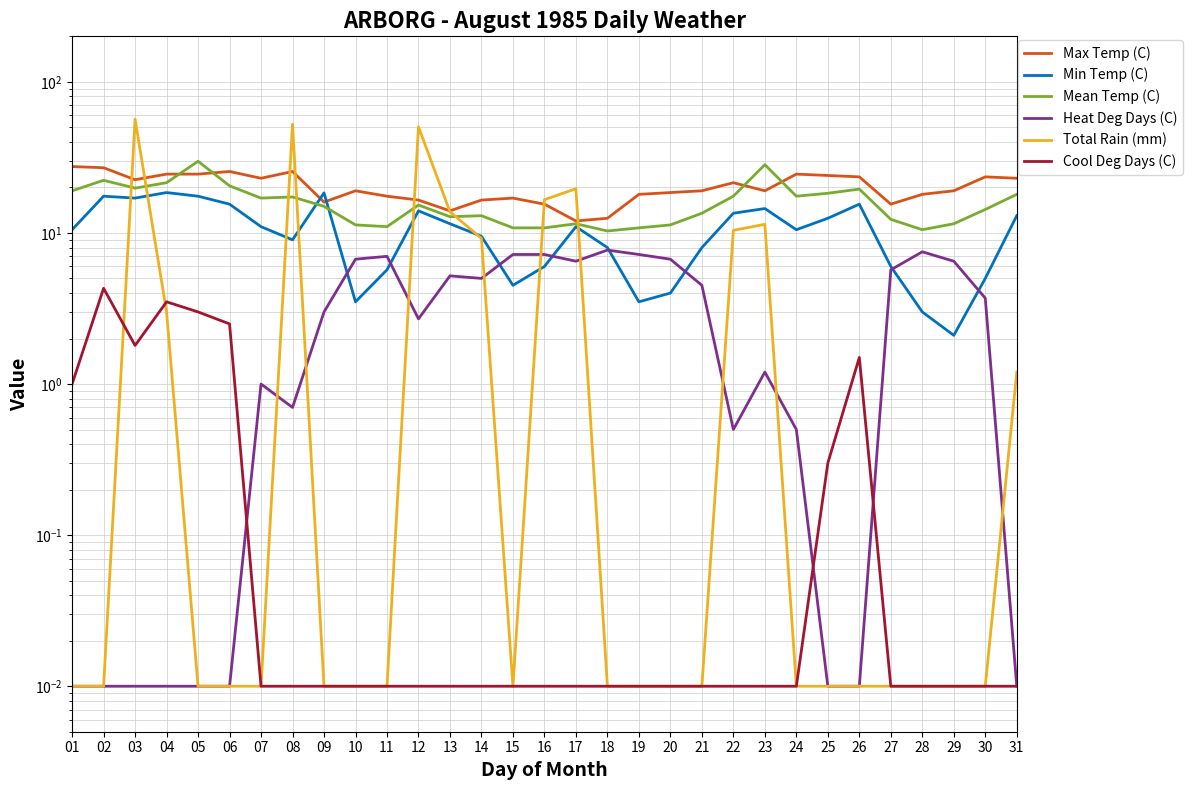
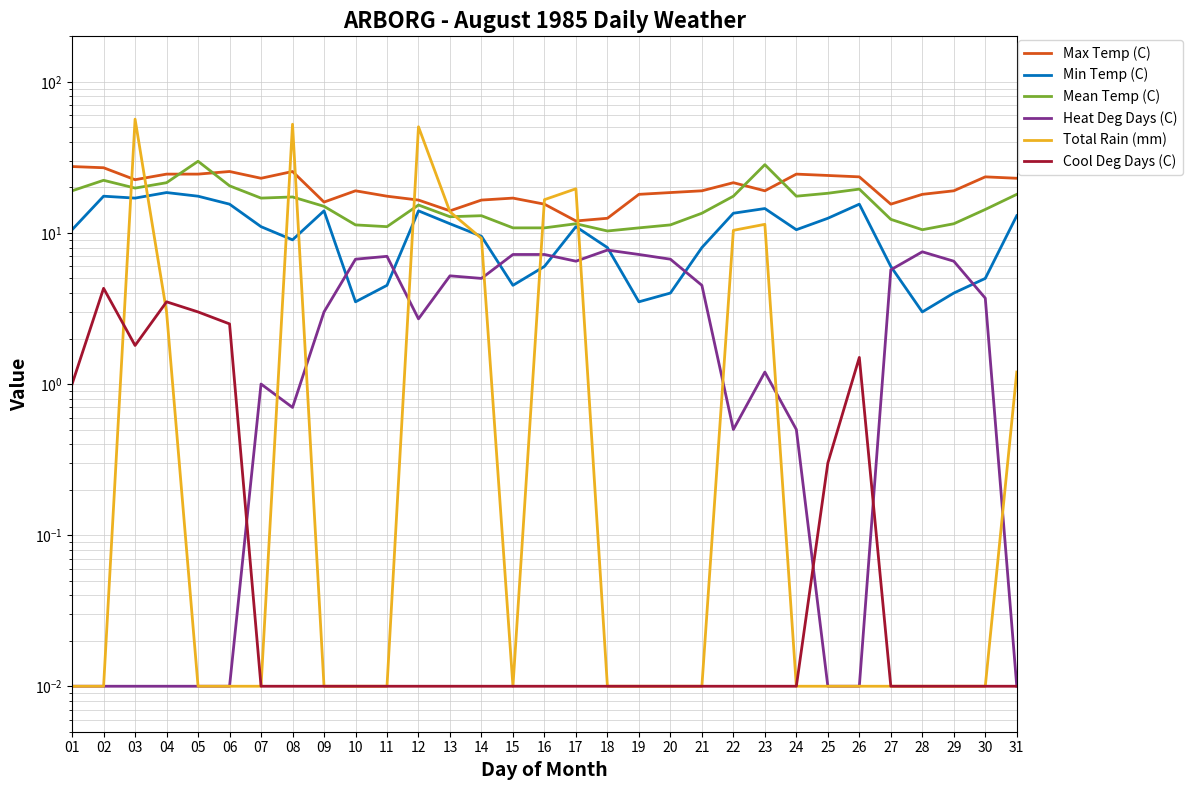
  {
    "Max Temp (C)": {
      "01": 28,
      "02": 27,
      "03": 23,
      "04": 25,
      "05": 25,
      "06": 26,
      "07": 23,
      "08": 26,
      "09": 16,
      "10": 19,
      "11": 18,
      "12": 17,
      "14": 17,
      "15": 17,
      "16": 16,
      "17": 12,
      "18": 13,
      "19": 18,
      "20": 19,
      "21": 19,
      "22": 22,
      "23": 19,
      "24": 25,
      "25": 24,
      "26": 24,
      "27": 16,
      "28": 18,
      "29": 19,
      "30": 24,
      "31": 23
    },
    "Min Temp (C)": {
      "01": 11,
      "02": 18,
      "03": 17,
      "04": 19,
      "05": 18,
      "06": 16,
      "07": 11,
      "08": 9,
-     "09": 18,
+     "09": 14,
      "10": 3.5,
-     "11": 5.7,
+     "11": 4.5,
      "12": 14,
      "13": 12,
      "15": 4.5,
      "16": 6.0,
      "17": 11,
      "19": 3.5,
      "20": 4.0,
      "21": 8,
      "22": 14,
      "23": 15,
      "24": 11,
      "25": 13,
      "26": 16,
      "27": 6.0,
      "28": 3.0,
-     "29": 2.1,
+     "29": 4.0,
      "30": 5.0,
      "31": 13
    },
    "Mean Temp (C)": {
      "01": 19,
      "02": 22,
      "03": 20,
      "04": 22,
      "05": 30,
      "06": 21,
      "07": 17,
      "08": 17,
      "09": 15,
      "10": 11,
      "11": 11,
      "12": 15,
      "13": 13,
      "14": 13,
      "15": 11,
      "16": 11,
      "17": 12,
      "18": 10,
      "19": 11,
      "20": 11,
      "21": 14,
      "22": 18,
      "23": 28,
      "24": 18,
      "25": 18,
      "26": 20,
      "27": 12,
      "28": 11,
      "29": 12,
      "30": 14,
      "31": 18
    },
    "Heat Deg Days (C)": {
      "03": 0.010,
      "04": 0.010,
      "07": 1.0,
      "08": 0.7,
      "09": 3.0,
      "10": 7,
      "11": 7,
      "12": 2.7,
      "13": 5.2,
      "14": 5.0,
      "15": 7,
      "16": 7,
      "17": 6.5,
      "19": 7,
      "20": 7,
      "21": 4.5,
      "22": 0.5,
      "23": 1.2,
      "24": 0.5,
      "27": 5.7,
      "28": 8,
      "29": 6.5,
      "30": 3.7
    },
    "Total Rain (mm)": {
      "03": 57,
      "04": 3.0,
      "08": 52,
      "12": 50,
      "16": 17,
      "17": 20,
      "22": 10,
      "23": 11,
      "31": 1.2
    },
    "Cool Deg Days (C)": {
      "01": 1.0,
      "02": 4.3,
      "03": 1.8,
      "04": 3.5,
      "05": 3.0,
      "06": 2.5,
      "08": 0.010,
      "12": 0.010,
      "13": 0.010,
      "14": 0.010,
      "16": 0.010,
      "17": 0.010,
      "22": 0.010,
      "23": 0.010,
      "25": 0.3,
      "26": 1.5
    }
  }
